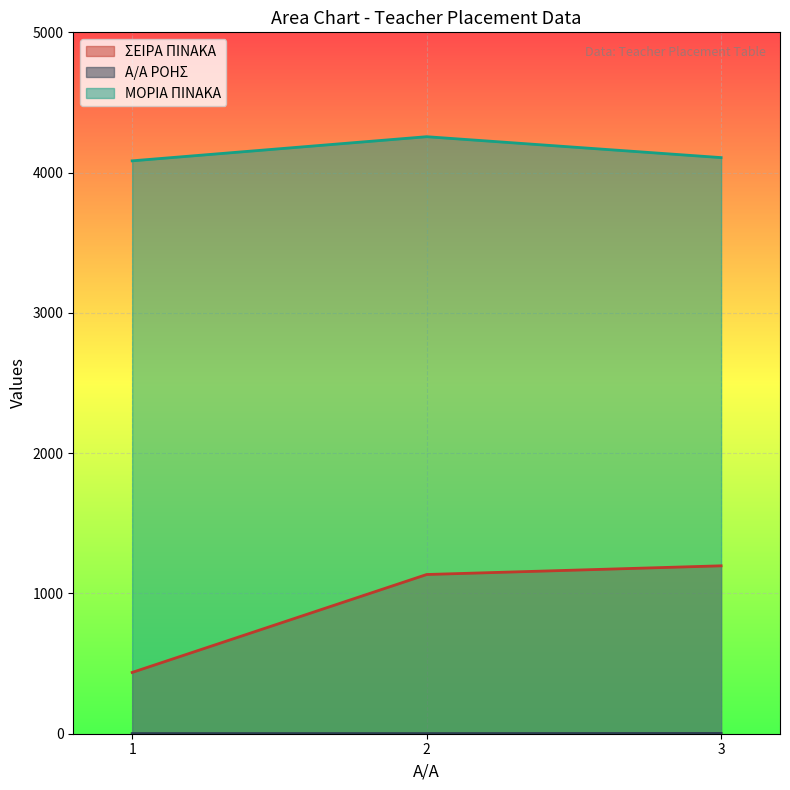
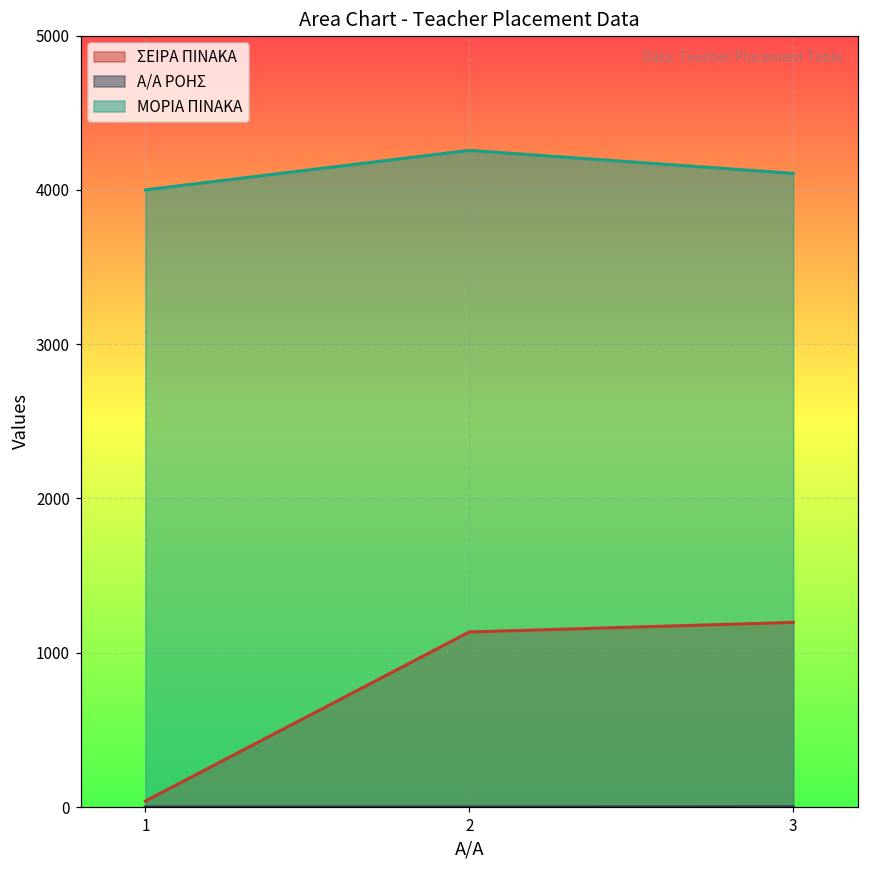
  {
    "ΣΕΙΡΑ ΠΙΝΑΚΑ": {
-     "1": 440,
+     "1": 40,
      "2": 1140,
      "3": 1200
    },
    "Α/Α ΡΟΗΣ": {
      "1": 0,
      "2": 0,
      "3": 0
    },
    "ΜΟΡΙΑ ΠΙΝΑΚΑ": {
-     "1": 4080,
+     "1": 4000,
      "2": 4260,
      "3": 4110
    }
  }
